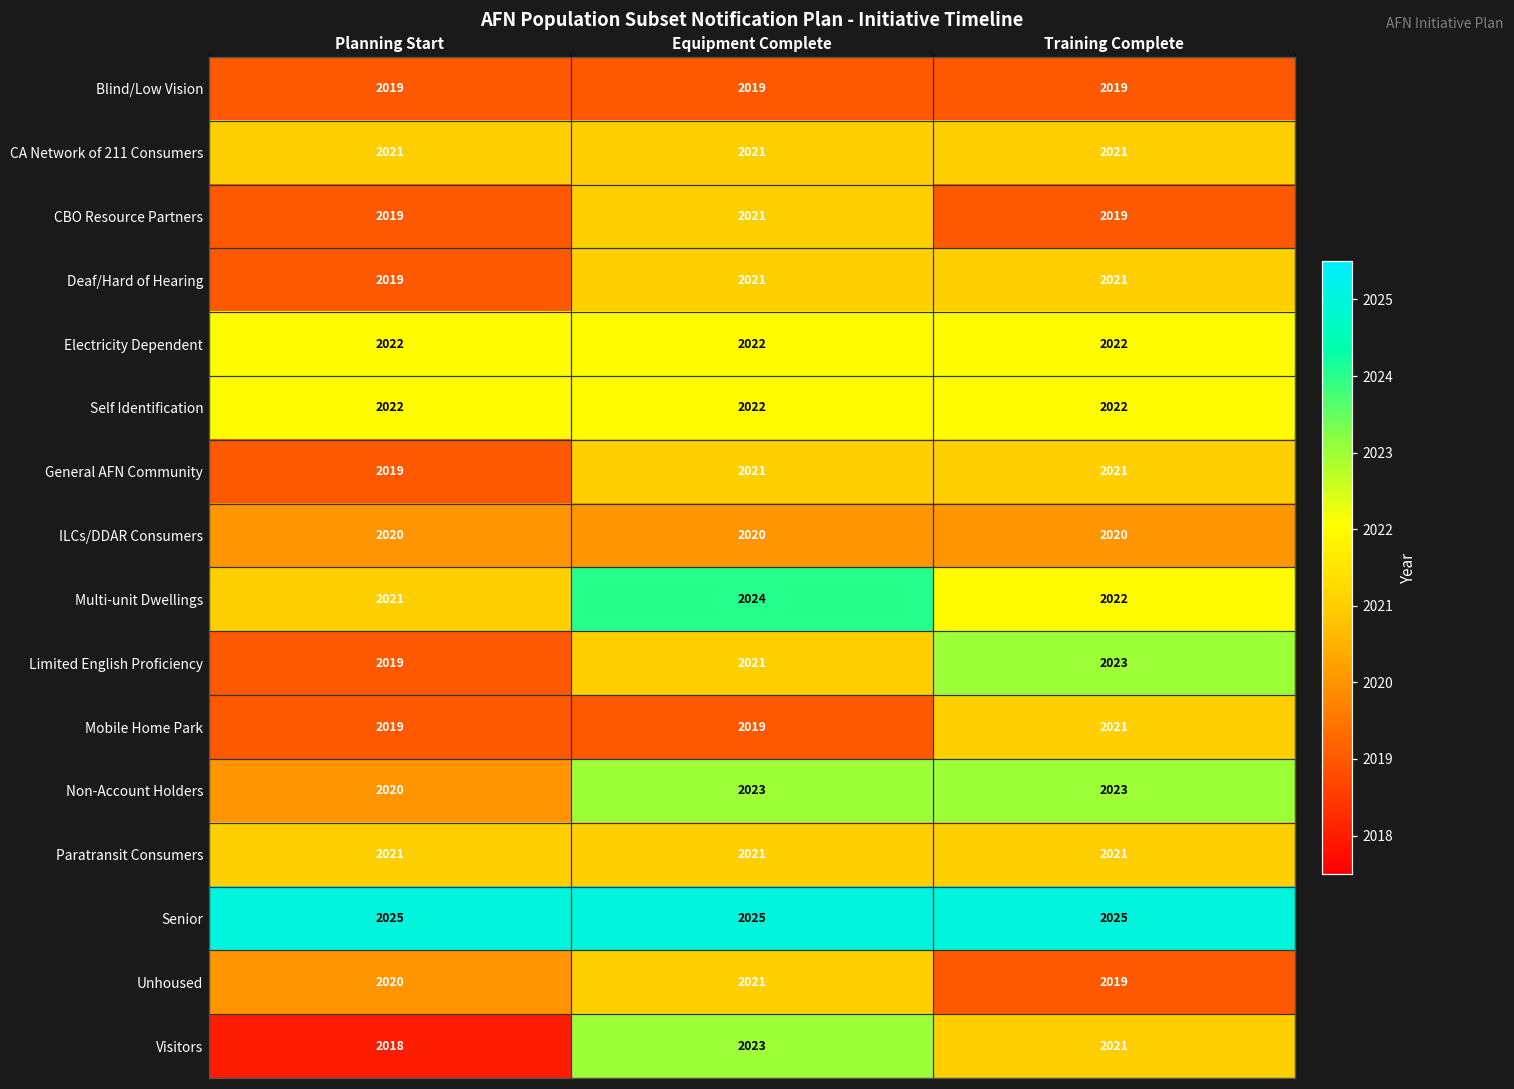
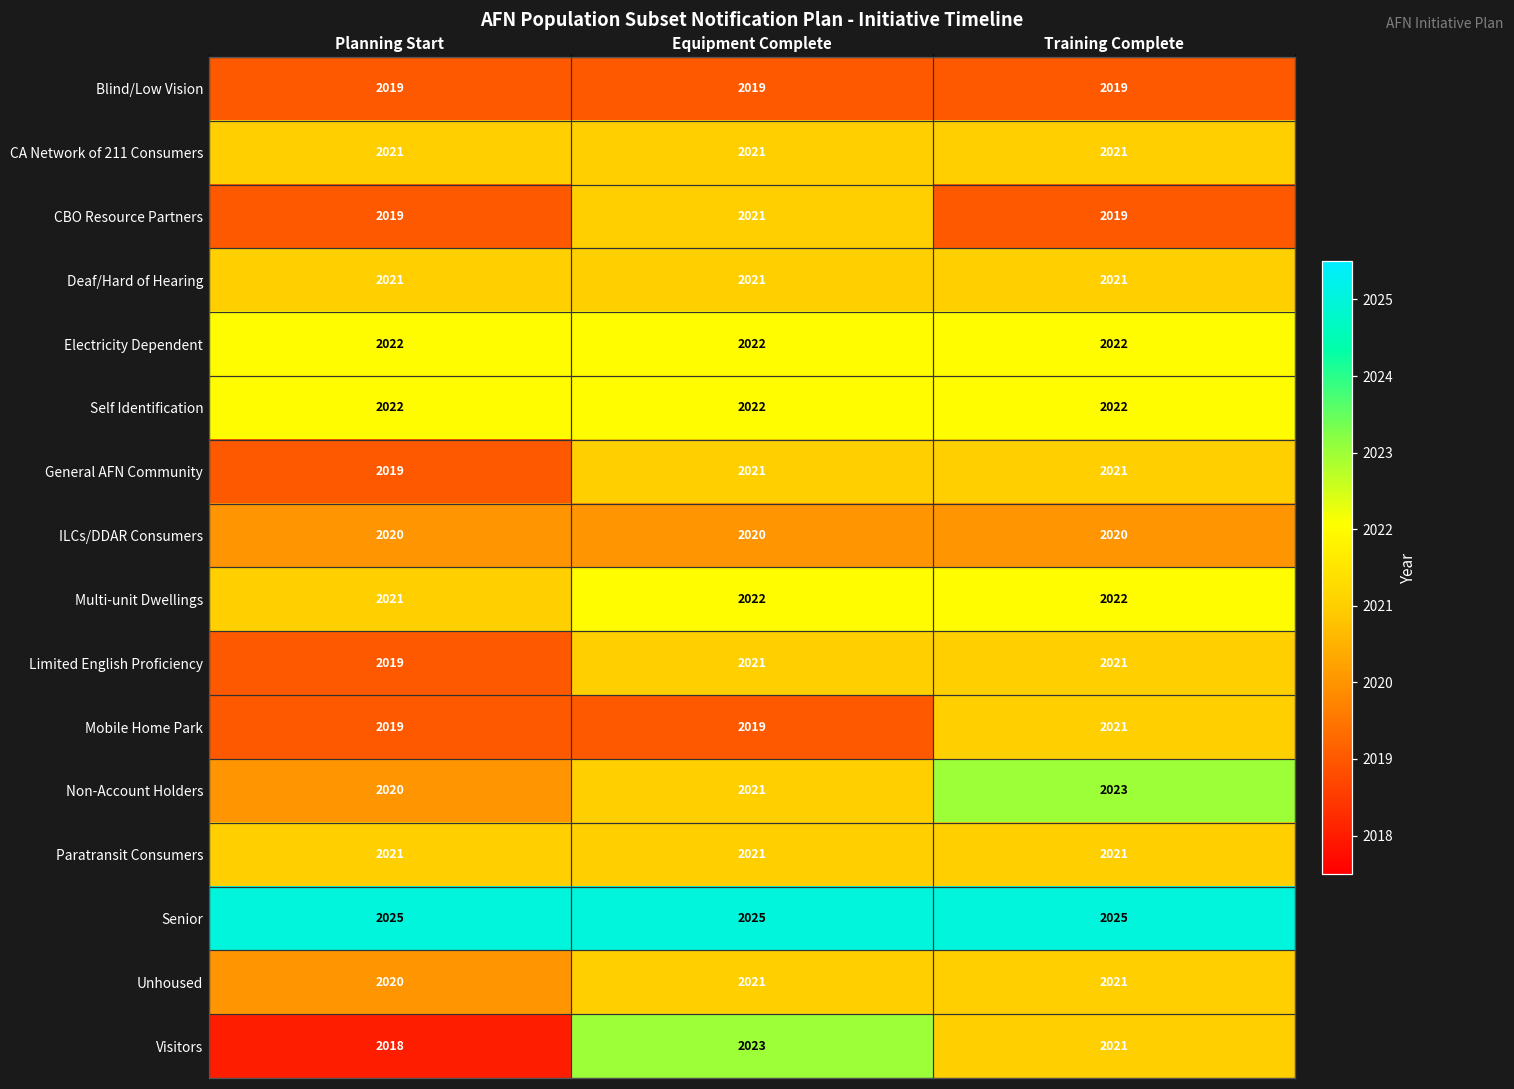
  {
    "Blind/Low Vision": {
      "Planning Start": 2019,
      "Equipment Complete": 2019,
      "Training Complete": 2019
    },
    "CA Network of 211 Consumers": {
      "Planning Start": 2021,
      "Equipment Complete": 2021,
      "Training Complete": 2021
    },
    "CBO Resource Partners": {
      "Planning Start": 2019,
      "Equipment Complete": 2021,
      "Training Complete": 2019
    },
    "Deaf/Hard of Hearing": {
-     "Planning Start": 2019,
+     "Planning Start": 2021,
      "Equipment Complete": 2021,
      "Training Complete": 2021
    },
    "Electricity Dependent": {
      "Planning Start": 2022,
      "Equipment Complete": 2022,
      "Training Complete": 2022
    },
    "Self Identification": {
      "Planning Start": 2022,
      "Equipment Complete": 2022,
      "Training Complete": 2022
    },
    "General AFN Community": {
      "Planning Start": 2019,
      "Equipment Complete": 2021,
      "Training Complete": 2021
    },
    "ILCs/DDAR Consumers": {
      "Planning Start": 2020,
      "Equipment Complete": 2020,
      "Training Complete": 2020
    },
    "Multi-unit Dwellings": {
      "Planning Start": 2021,
-     "Equipment Complete": 2024,
+     "Equipment Complete": 2022,
      "Training Complete": 2022
    },
    "Limited English Proficiency": {
      "Planning Start": 2019,
      "Equipment Complete": 2021,
-     "Training Complete": 2023
+     "Training Complete": 2021
    },
    "Mobile Home Park": {
      "Planning Start": 2019,
      "Equipment Complete": 2019,
      "Training Complete": 2021
    },
    "Non-Account Holders": {
      "Planning Start": 2020,
-     "Equipment Complete": 2023,
+     "Equipment Complete": 2021,
      "Training Complete": 2023
    },
    "Paratransit Consumers": {
      "Planning Start": 2021,
      "Equipment Complete": 2021,
      "Training Complete": 2021
    },
    "Senior": {
      "Planning Start": 2025,
      "Equipment Complete": 2025,
      "Training Complete": 2025
    },
    "Unhoused": {
      "Planning Start": 2020,
      "Equipment Complete": 2021,
-     "Training Complete": 2019
+     "Training Complete": 2021
    },
    "Visitors": {
      "Planning Start": 2018,
      "Equipment Complete": 2023,
      "Training Complete": 2021
    }
  }
